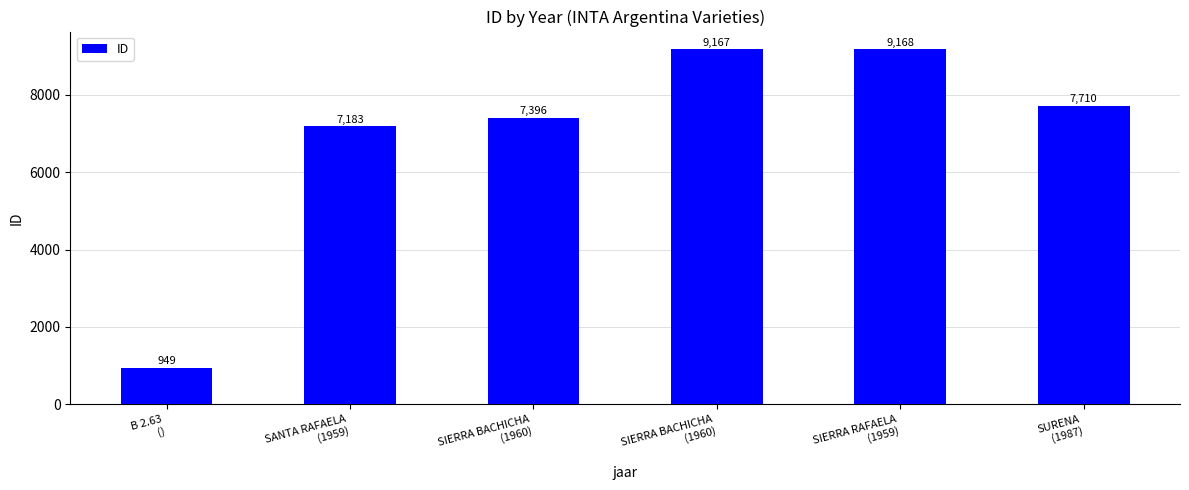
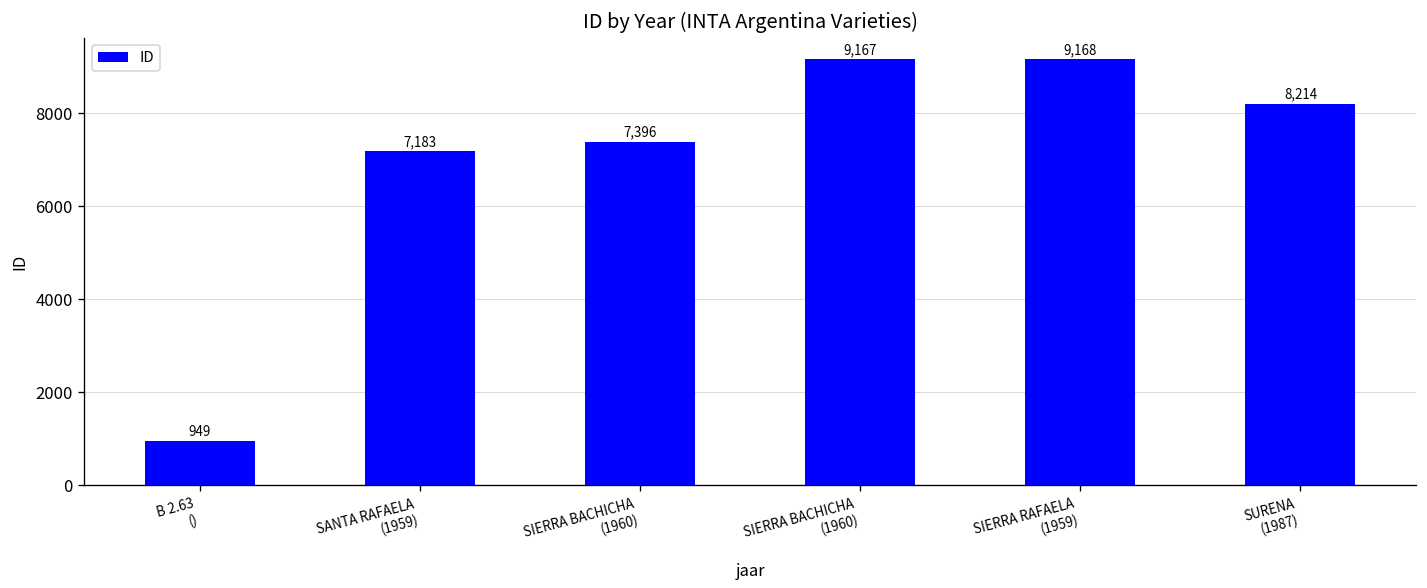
  {
    "B 2.63 ()": "949",
    "SANTA RAFAELA (1959)": "7,183",
    "SIERRA RAFAELA (1959)": "9,168",
-   "SURENA (1987)": "7,710"
+   "SURENA (1987)": "8,214"
  }
